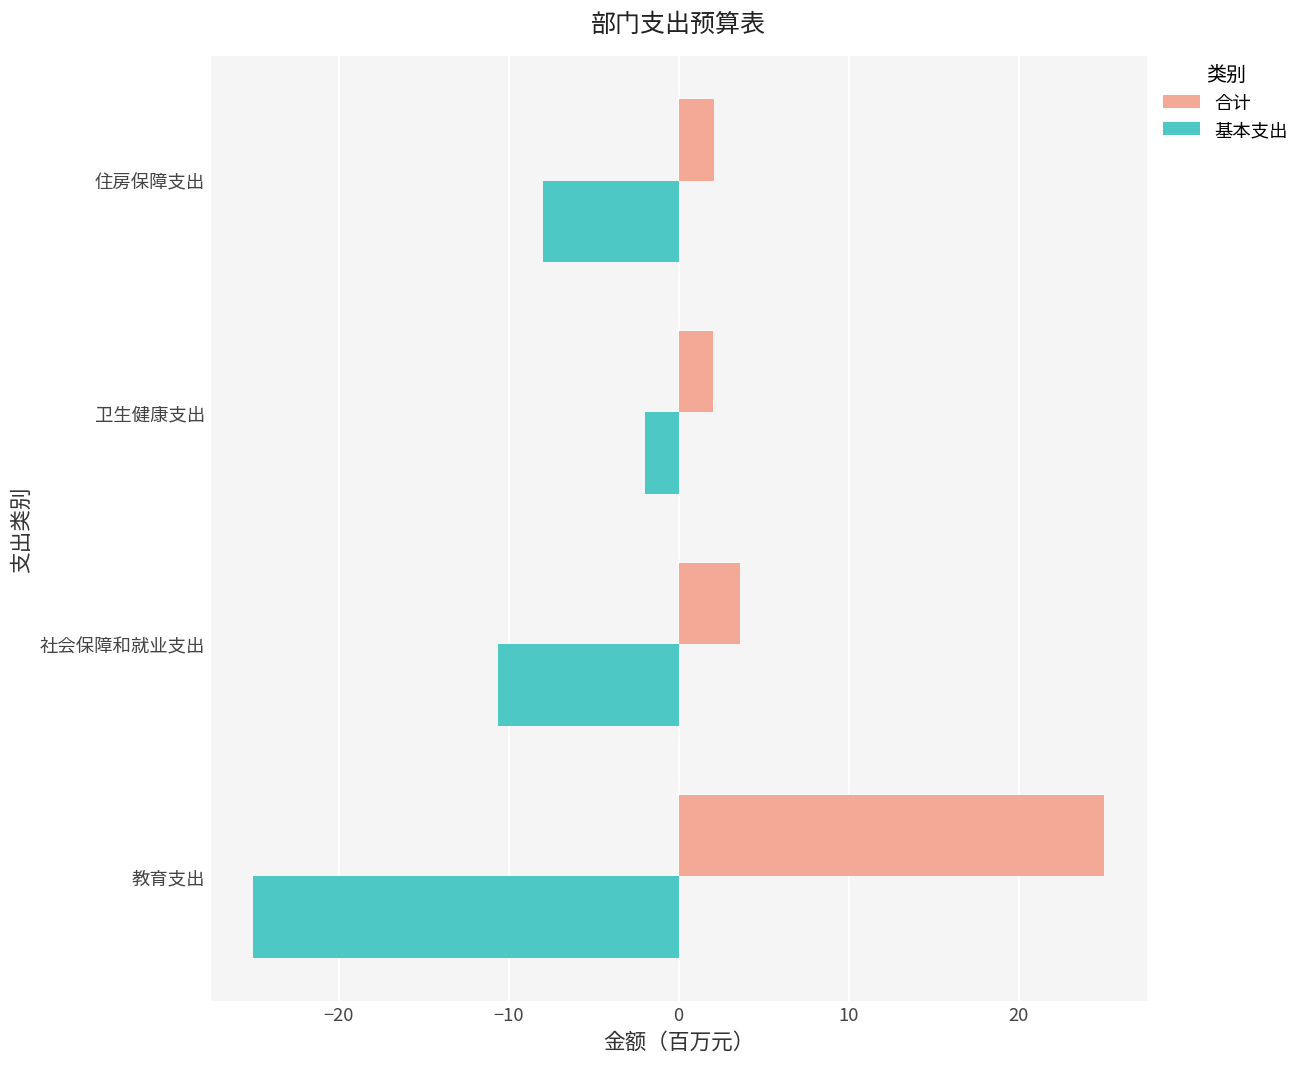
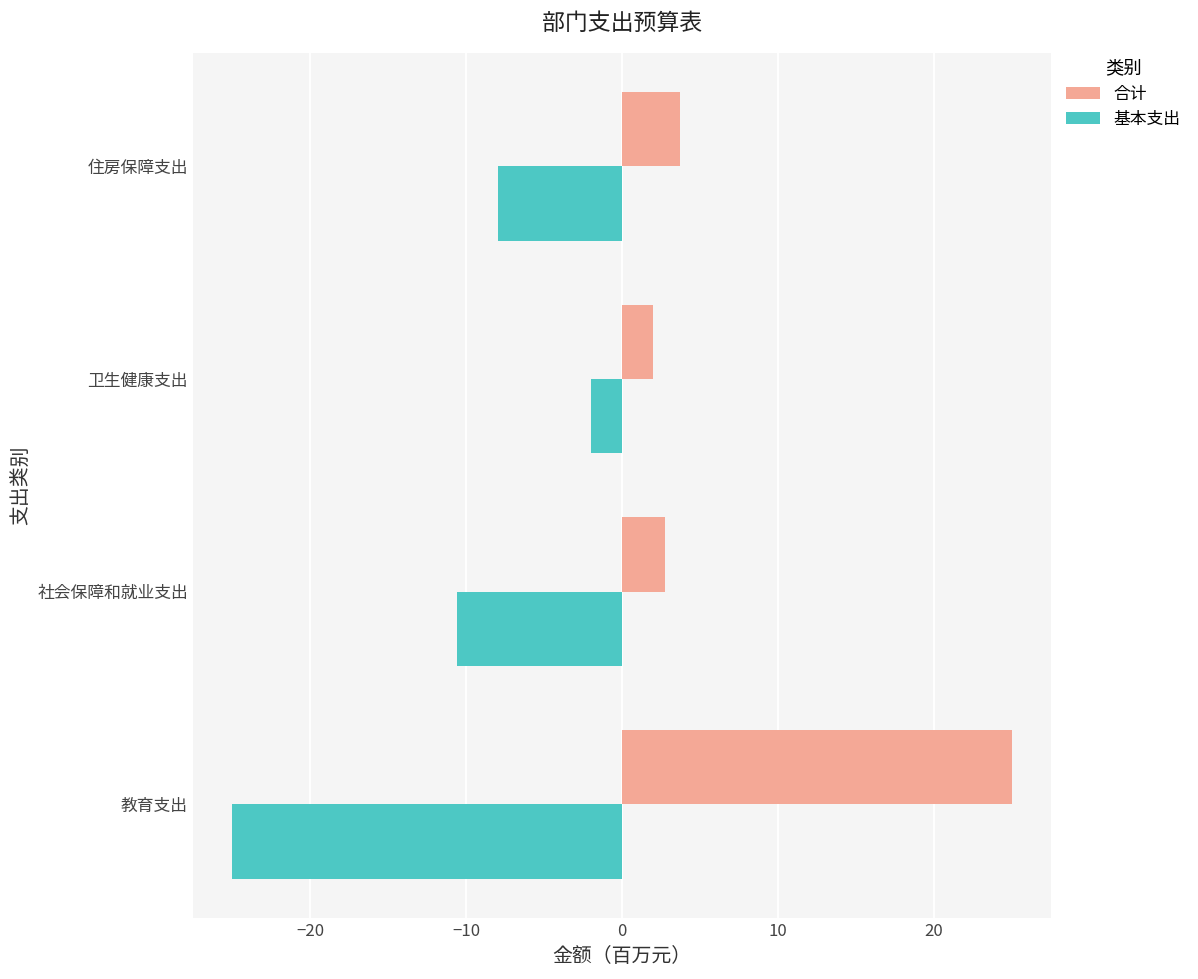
  {
    "合计": {
-     "住房保障支出": 2.1,
+     "住房保障支出": 3.7,
      "卫生健康支出": 2.0,
-     "社会保障和就业支出": 3.6,
+     "社会保障和就业支出": 2.8,
      "教育支出": 25.0
    },
    "基本支出": {
      "住房保障支出": -8.0,
      "卫生健康支出": -2.0,
      "社会保障和就业支出": -10.6,
      "教育支出": -25.0
    }
  }
